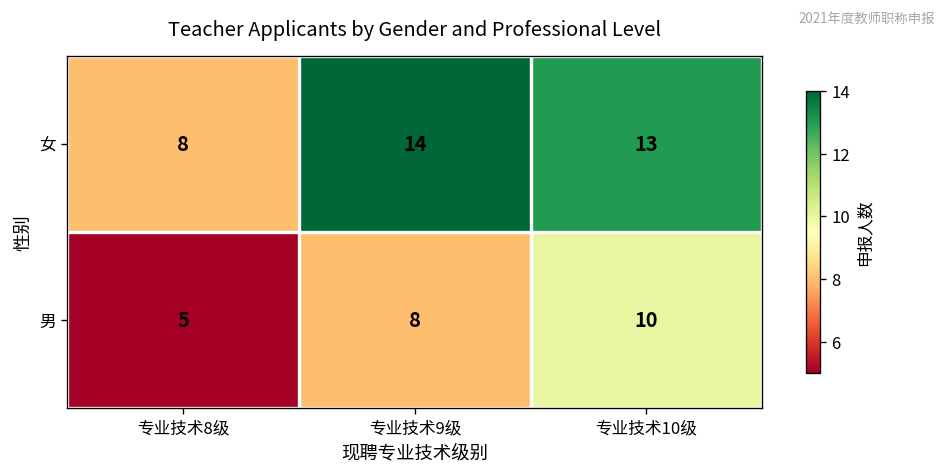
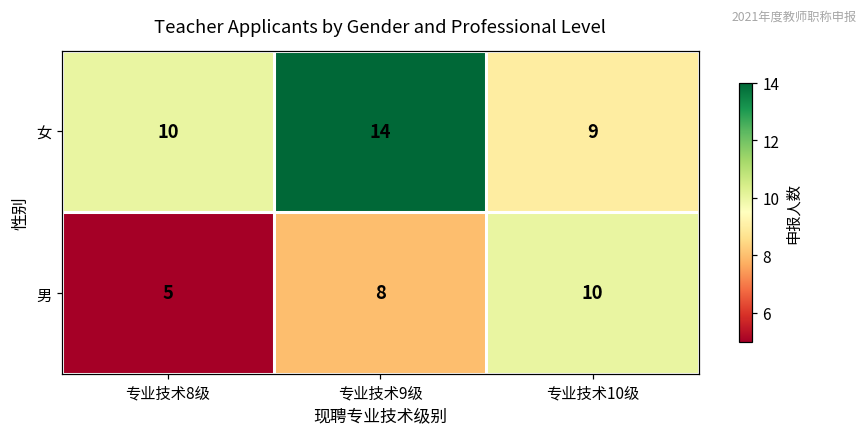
  {
    "女": {
-     "专业技术8级": 8,
+     "专业技术8级": 10,
      "专业技术9级": 14,
-     "专业技术10级": 13
+     "专业技术10级": 9
    },
    "男": {
      "专业技术8级": 5,
      "专业技术9级": 8,
      "专业技术10级": 10
    }
  }
